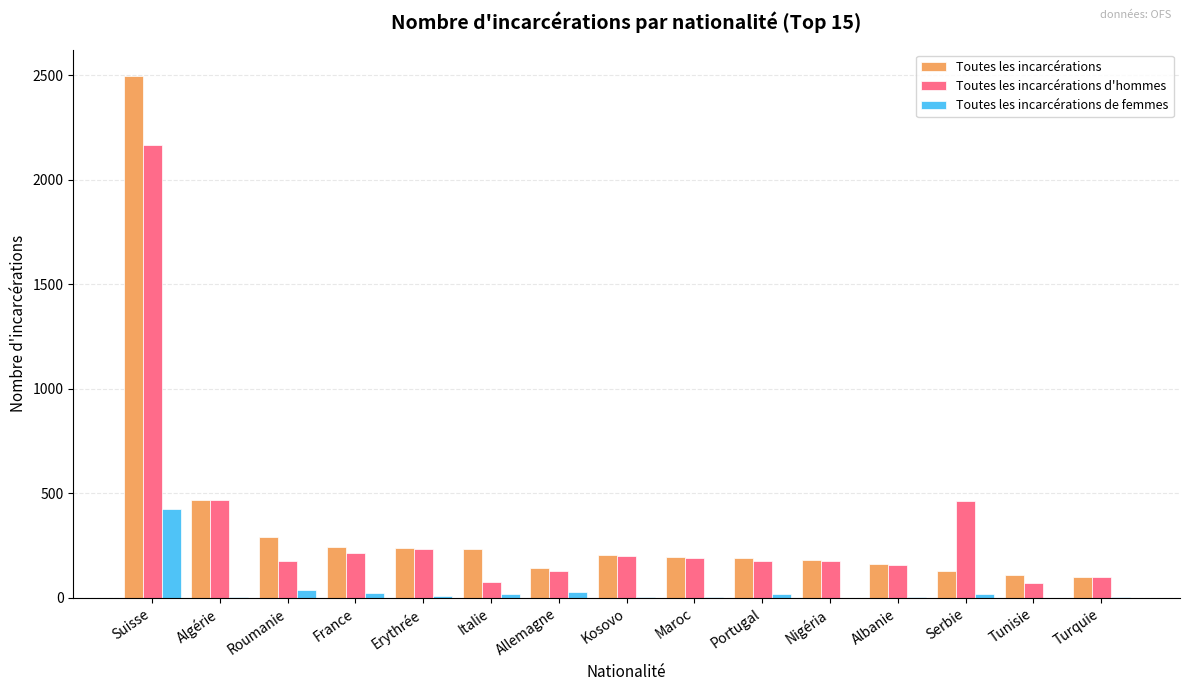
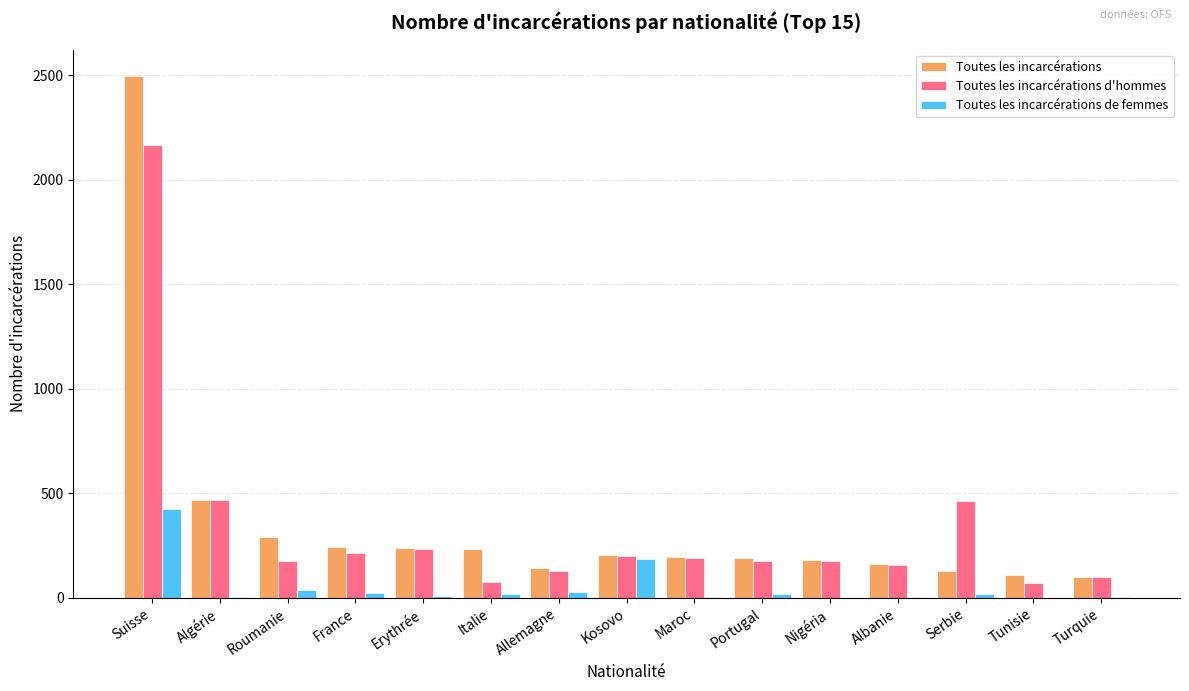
  {
    "Toutes les incarcérations": {
      "Suisse": 2500,
      "Algérie": 470,
      "Roumanie": 290,
      "France": 240,
      "Erythrée": 240,
      "Italie": 240,
      "Allemagne": 140,
      "Kosovo": 210,
      "Maroc": 190,
      "Portugal": 190,
      "Nigéria": 180,
      "Albanie": 160,
      "Serbie": 130,
      "Tunisie": 110,
      "Turquie": 100
    },
    "Toutes les incarcérations d'hommes": {
      "Suisse": 2170,
      "Algérie": 470,
      "Roumanie": 180,
      "France": 220,
      "Erythrée": 230,
      "Italie": 80,
      "Allemagne": 130,
      "Kosovo": 200,
      "Maroc": 190,
      "Portugal": 180,
      "Nigéria": 180,
      "Albanie": 160,
      "Serbie": 460,
      "Tunisie": 70,
      "Turquie": 100
    },
    "Toutes les incarcérations de femmes": {
      "Suisse": 420,
      "Roumanie": 40,
      "France": 30,
      "Italie": 20,
      "Allemagne": 30,
-     "Kosovo": 10,
+     "Kosovo": 190,
      "Portugal": 20,
      "Serbie": 20
    }
  }
